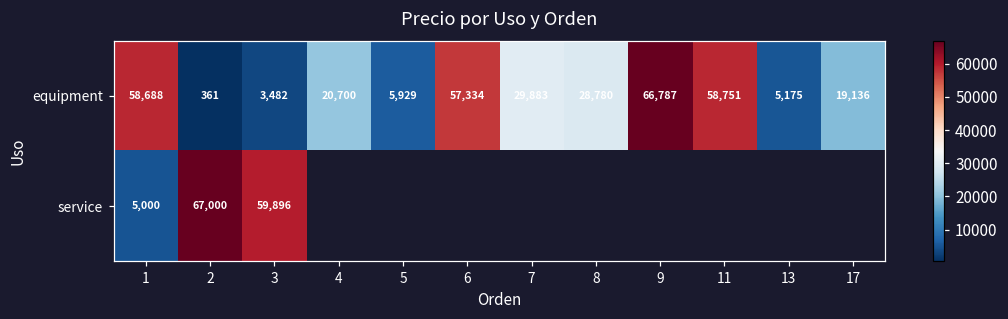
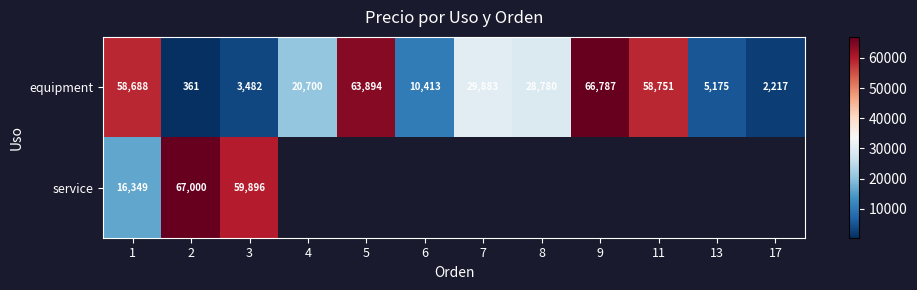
  {
    "equipment": {
      "1": "58,688",
      "2": "361",
      "3": "3,482",
      "4": "20,700",
-     "5": "5,929",
-     "6": "57,334",
+     "5": "63,894",
+     "6": "10,413",
      "9": "66,787",
      "11": "58,751",
      "13": "5,175",
-     "17": "19,136"
+     "17": "2,217"
    },
    "service": {
-     "1": "5,000",
+     "1": "16,349",
      "2": "67,000",
      "3": "59,896"
    }
  }
